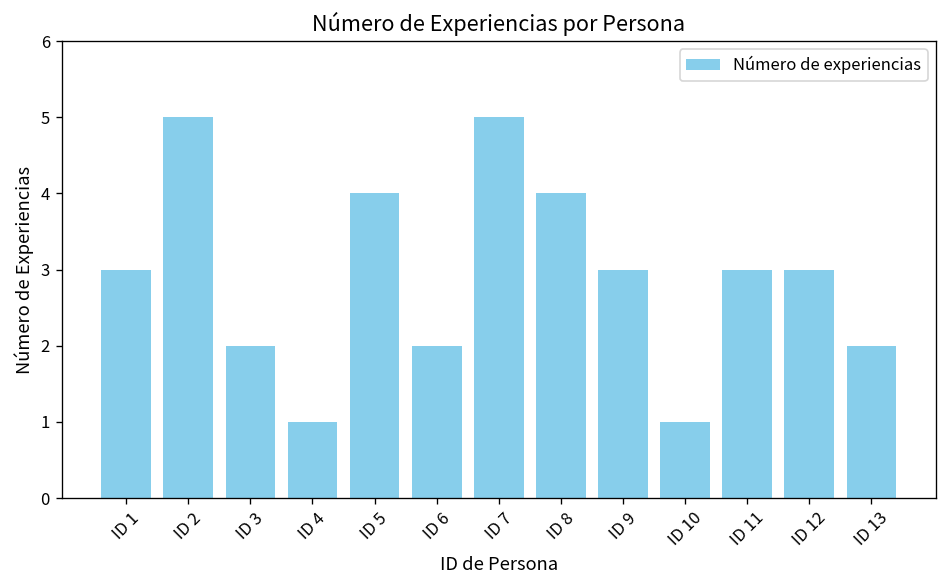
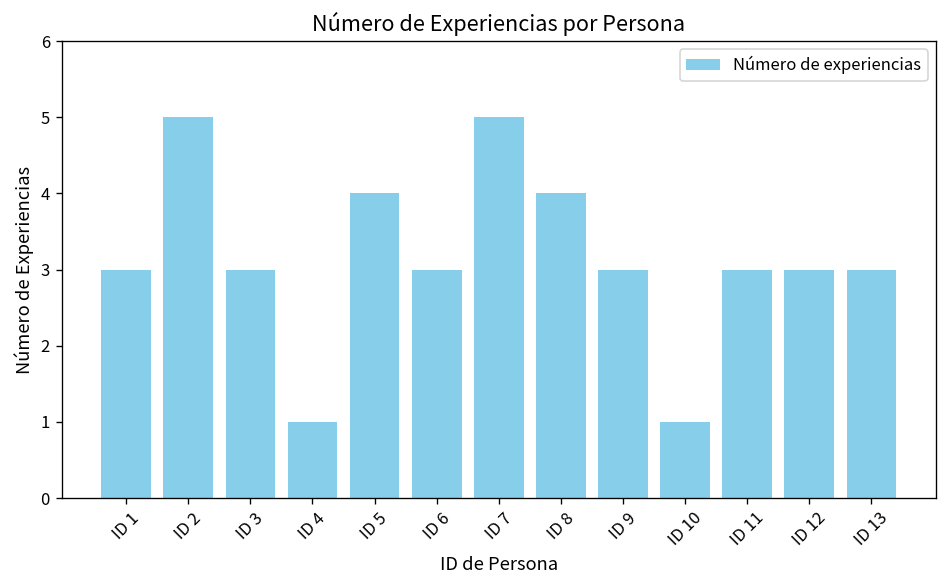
  {
    "ID 1": 3,
    "ID 2": 5,
-   "ID 3": 2,
+   "ID 3": 3,
    "ID 4": 1,
    "ID 5": 4,
-   "ID 6": 2,
+   "ID 6": 3,
    "ID 7": 5,
    "ID 8": 4,
    "ID 9": 3,
    "ID 10": 1,
    "ID 11": 3,
    "ID 12": 3,
-   "ID 13": 2
+   "ID 13": 3
  }
